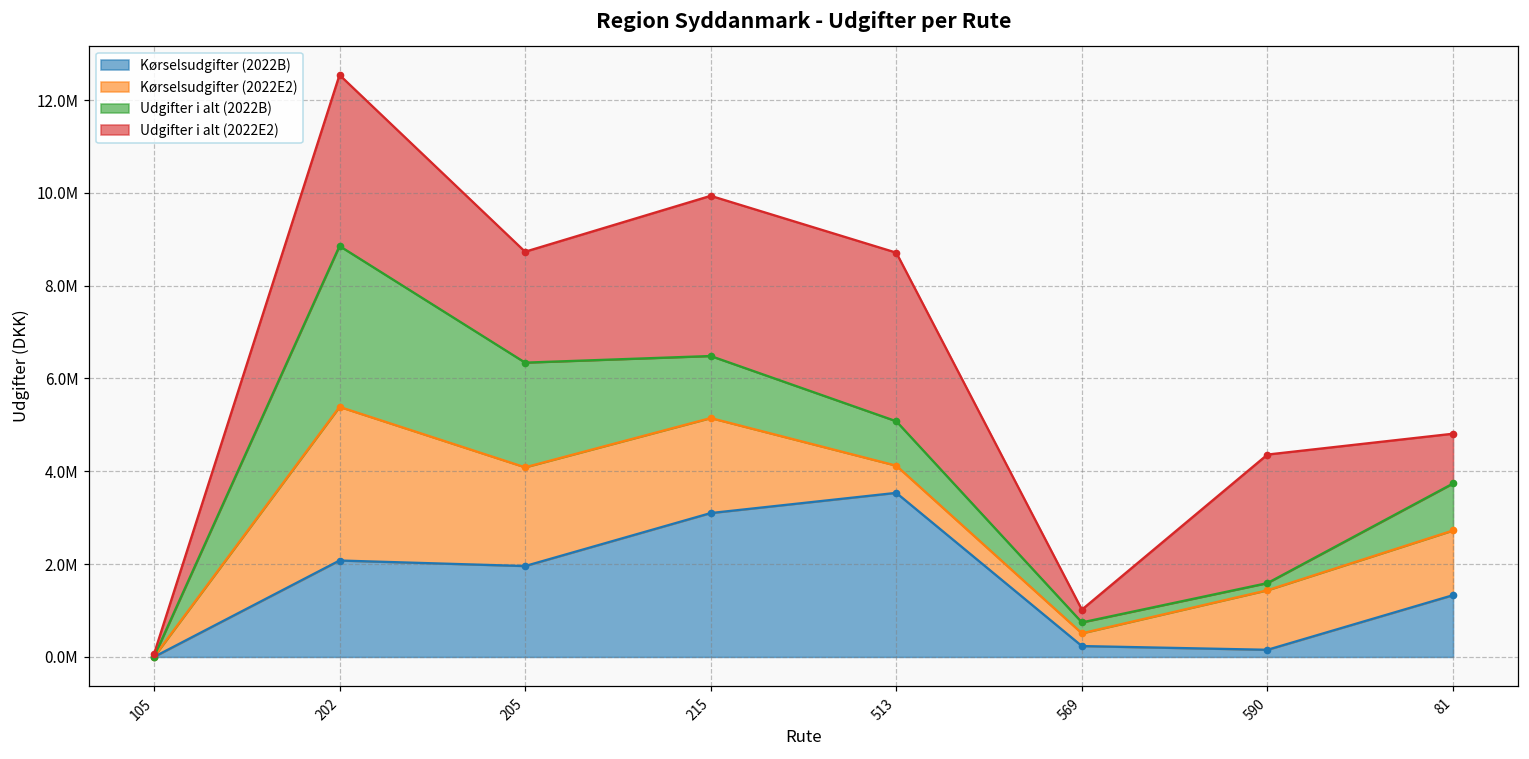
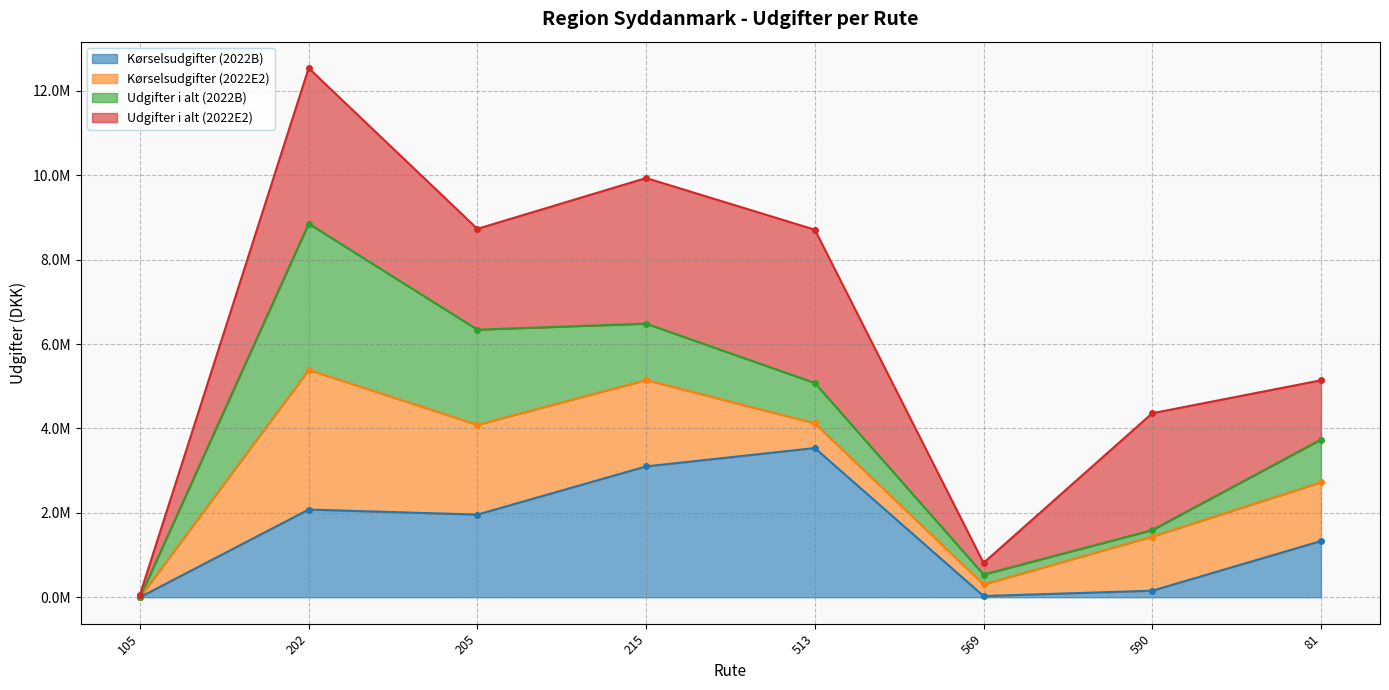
  {
    "Kørselsudgifter (2022B)": {
      "202": 2100000,
      "205": 2000000,
      "215": 3100000,
      "513": 3500000,
-     "569": 200000,
+     "569": 0,
      "590": 200000,
      "81": 1300000
    },
    "Kørselsudgifter (2022E2)": {
      "202": 3300000,
      "205": 2100000,
      "215": 2000000,
      "513": 600000,
      "569": 300000,
      "590": 1300000,
      "81": 1400000
    },
    "Udgifter i alt (2022B)": {
      "202": 3500000,
      "205": 2300000,
      "215": 1300000,
      "513": 1000000,
      "569": 200000,
      "590": 200000,
      "81": 1000000
    },
    "Udgifter i alt (2022E2)": {
      "202": 3700000,
      "205": 2400000,
      "215": 3500000,
      "513": 3600000,
      "569": 300000,
      "590": 2800000,
-     "81": 1100000
+     "81": 1400000
    }
  }
